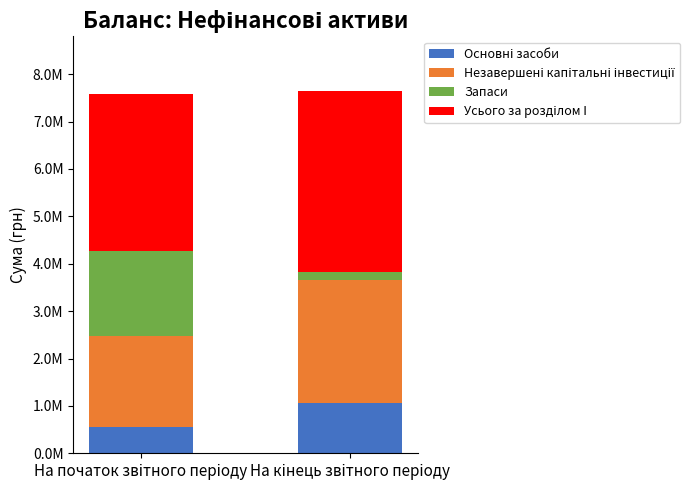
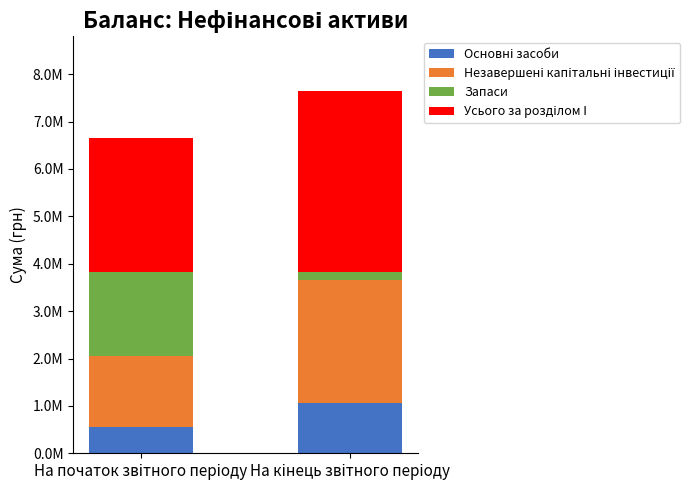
  {
    "Основні засоби": {
      "На початок звітного періоду": 600000,
      "На кінець звітного періоду": 1100000
    },
    "Незавершені капітальні інвестиції": {
-     "На початок звітного періоду": 1900000,
+     "На початок звітного періоду": 1500000,
      "На кінець звітного періоду": 2600000
    },
    "Запаси": {
      "На початок звітного періоду": 1800000,
      "На кінець звітного періоду": 200000
    },
    "Усього за розділом І": {
-     "На початок звітного періоду": 3300000,
+     "На початок звітного періоду": 2800000,
      "На кінець звітного періоду": 3800000
    }
  }
